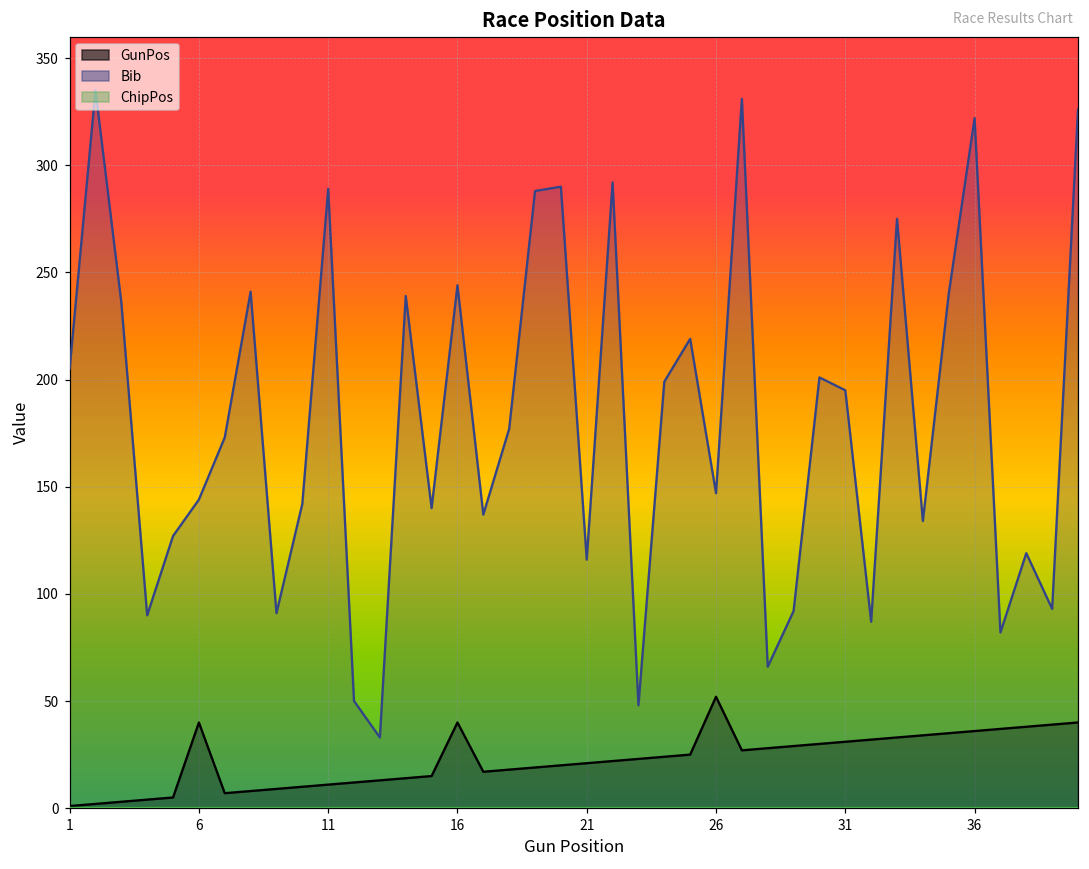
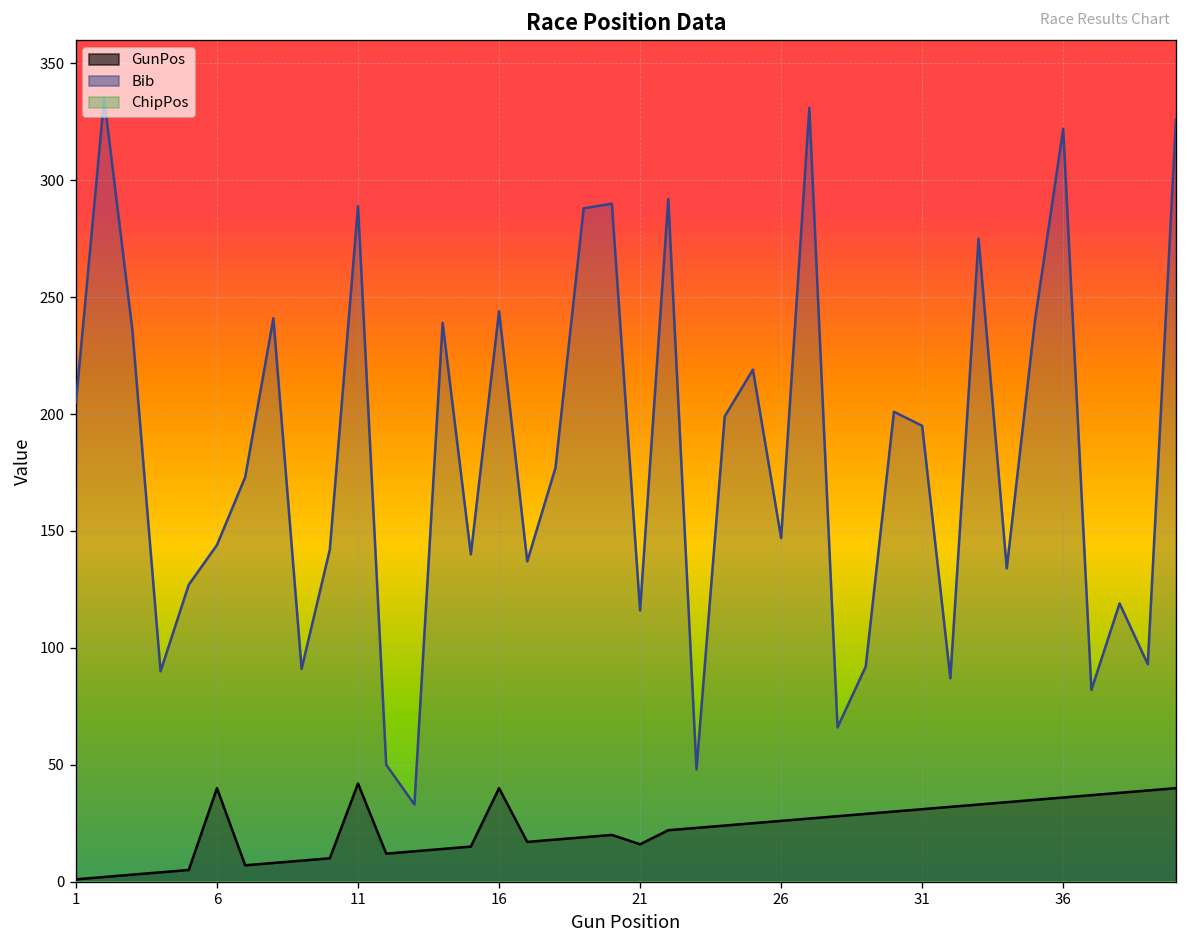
  {
    "GunPos": {
      "6": 40,
-     "11": 11,
+     "11": 42,
      "16": 40,
-     "21": 21,
-     "26": 52,
+     "21": 16,
+     "26": 26,
      "31": 31,
      "36": 36
    }
  }
